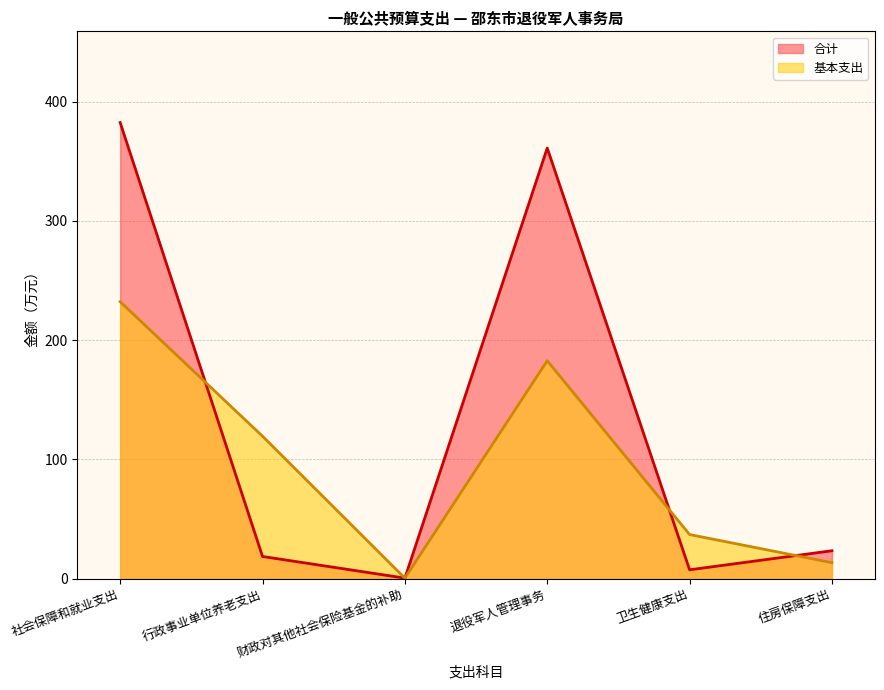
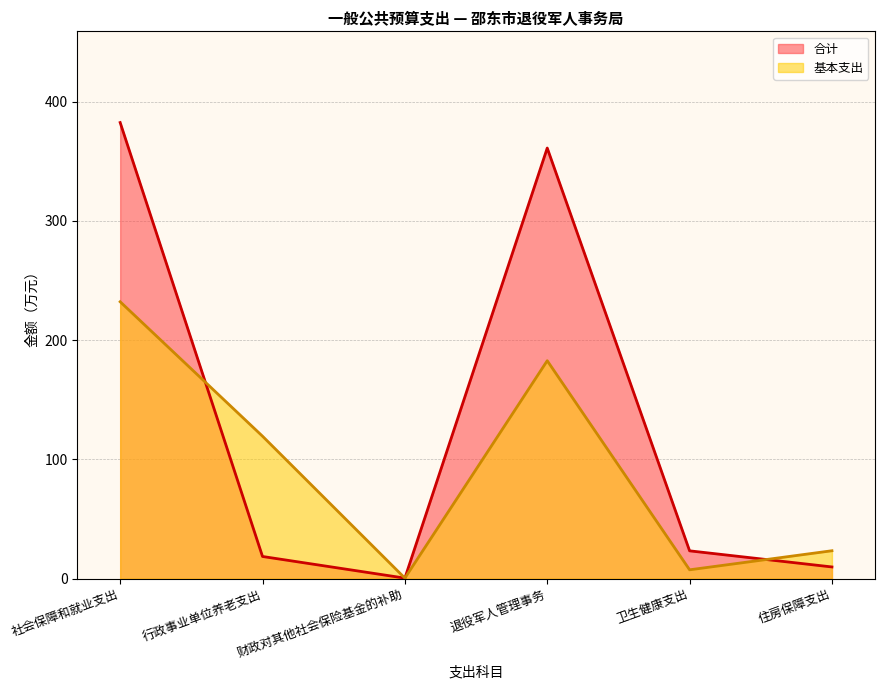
  {
    "合计": {
      "社会保障和就业支出": 382,
      "行政事业单位养老支出": 19,
      "退役军人管理事务": 361,
-     "卫生健康支出": 7,
-     "住房保障支出": 23
+     "卫生健康支出": 23,
+     "住房保障支出": 10
    },
    "基本支出": {
      "社会保障和就业支出": 232,
      "行政事业单位养老支出": 119,
      "退役军人管理事务": 183,
-     "卫生健康支出": 37,
-     "住房保障支出": 13
+     "卫生健康支出": 7,
+     "住房保障支出": 23
    }
  }
